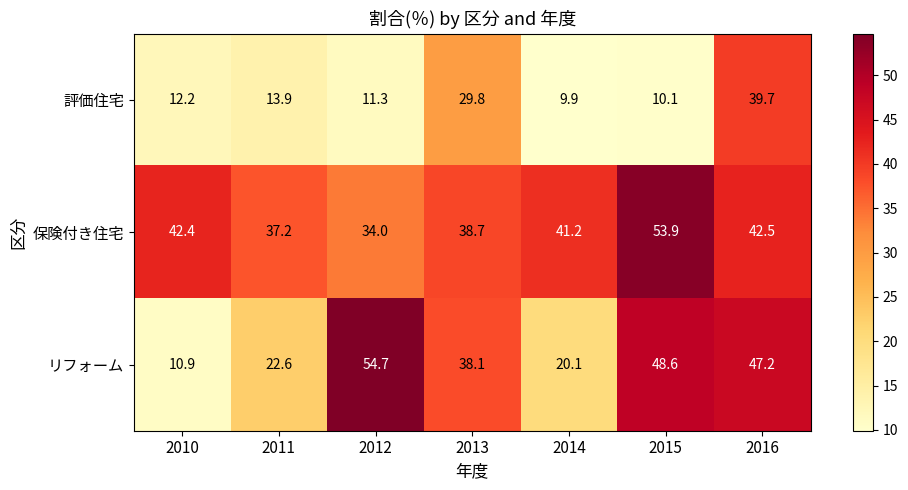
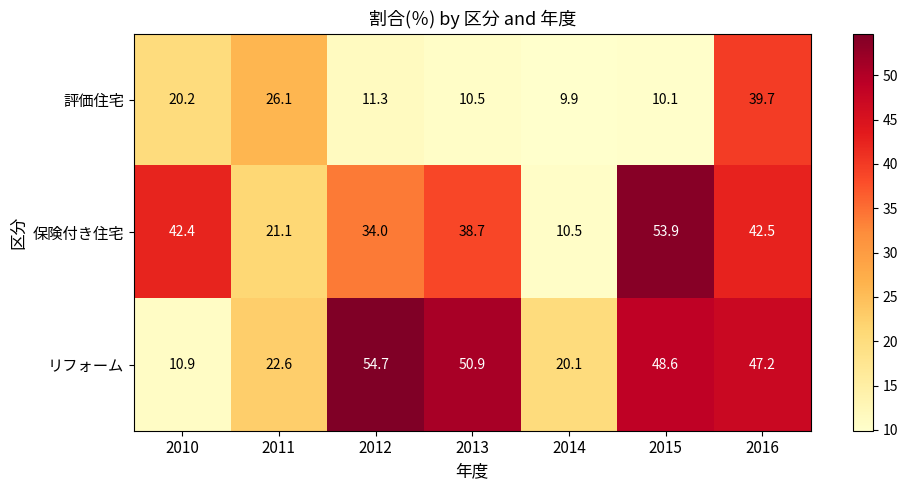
  {
    "評価住宅": {
-     "2010": 12.2,
-     "2011": 13.9,
+     "2010": 20.2,
+     "2011": 26.1,
      "2012": 11.3,
-     "2013": 29.8,
+     "2013": 10.5,
      "2014": 9.9,
      "2015": 10.1,
      "2016": 39.7
    },
    "保険付き住宅": {
      "2010": 42.4,
-     "2011": 37.2,
+     "2011": 21.1,
      "2012": 34.0,
      "2013": 38.7,
-     "2014": 41.2,
+     "2014": 10.5,
      "2015": 53.9,
      "2016": 42.5
    },
    "リフォーム": {
      "2010": 10.9,
      "2011": 22.6,
      "2012": 54.7,
-     "2013": 38.1,
+     "2013": 50.9,
      "2014": 20.1,
      "2015": 48.6,
      "2016": 47.2
    }
  }
